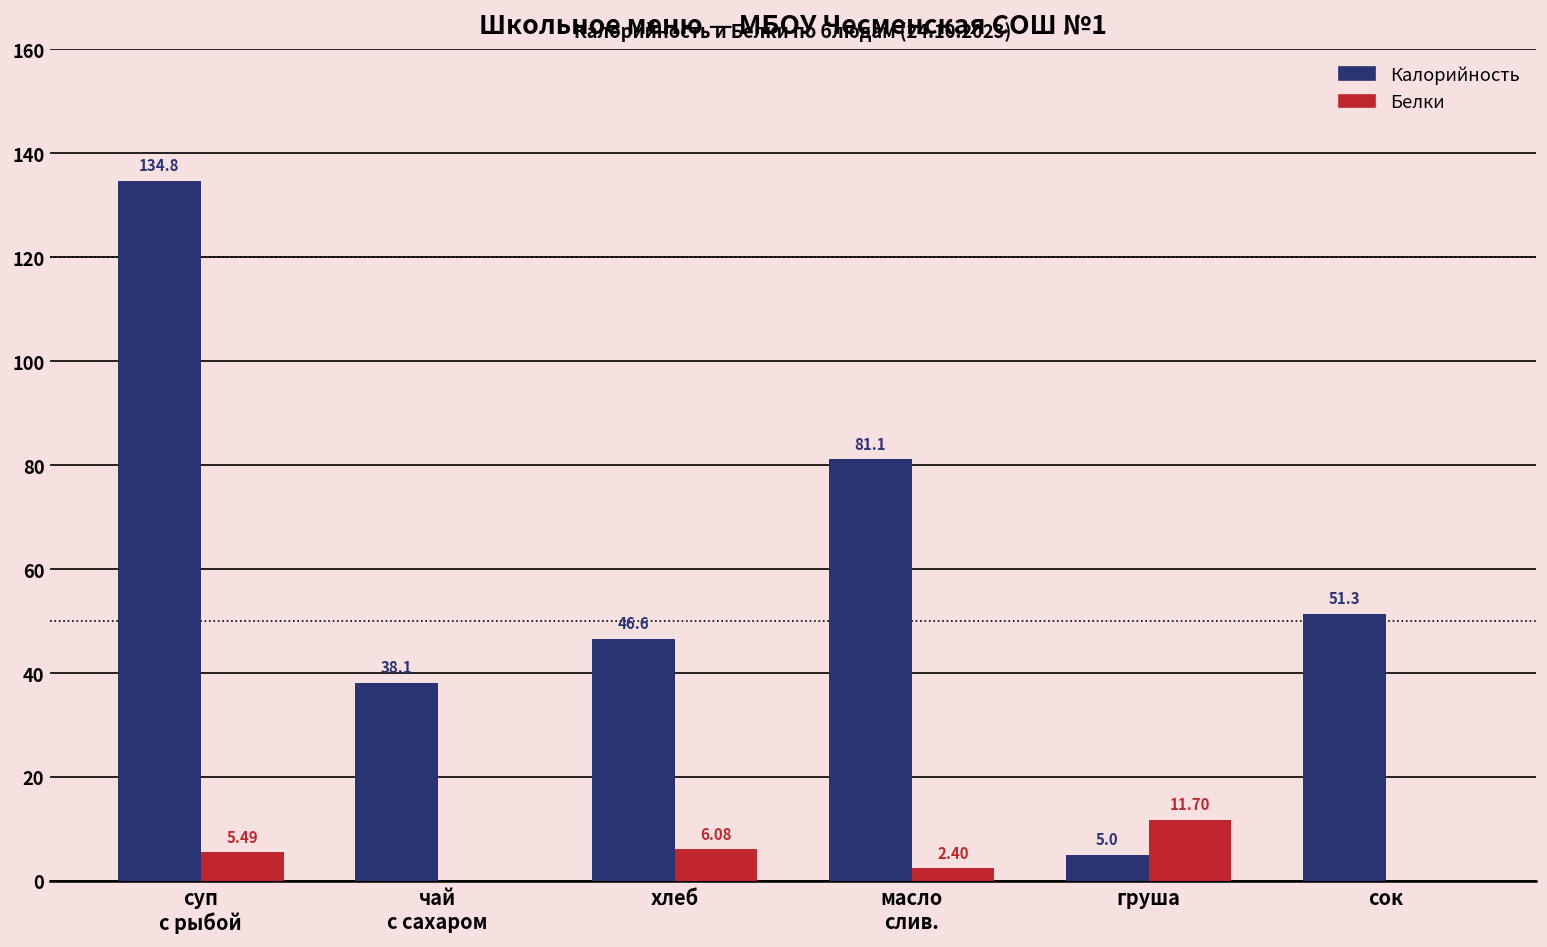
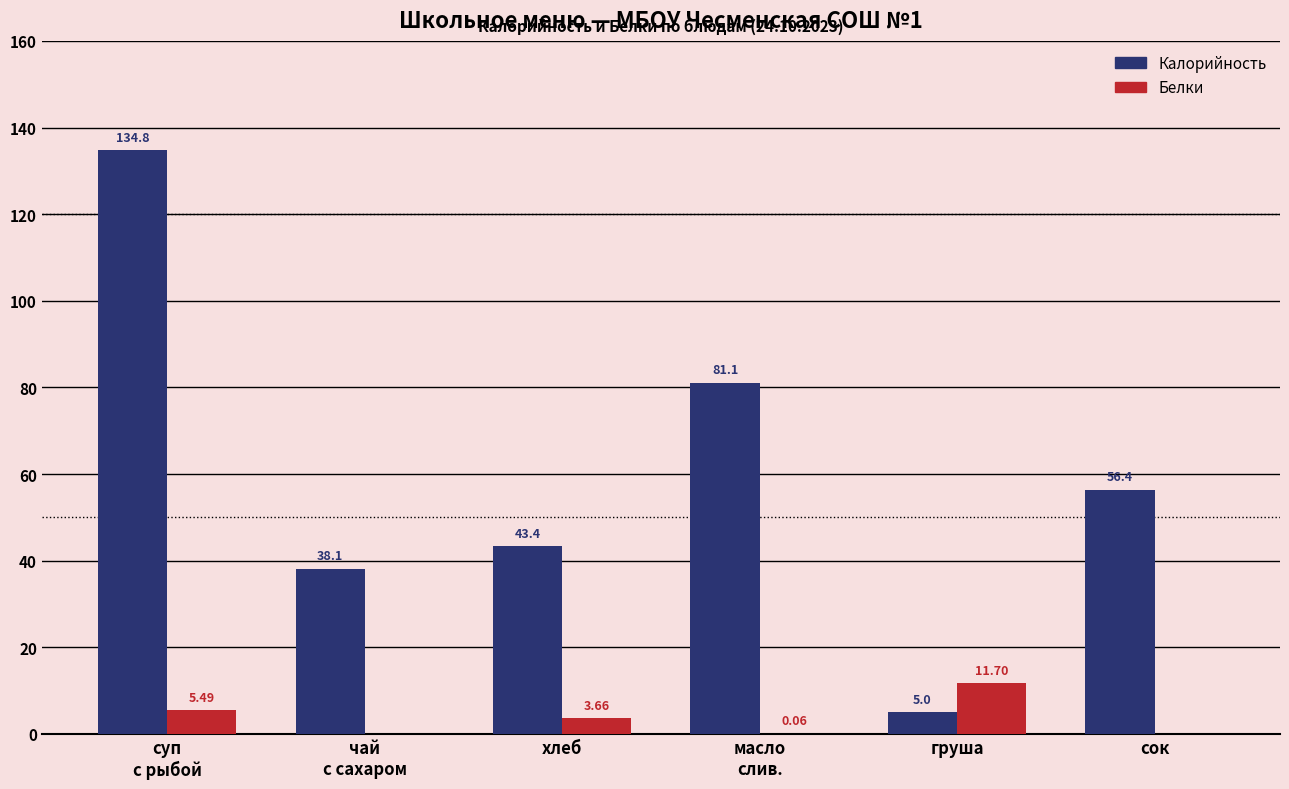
  {
    "Калорийность": {
      "суп с рыбой": 134.8,
      "чай с сахаром": 38.1,
-     "хлеб": 46.6,
+     "хлеб": 43.4,
      "масло слив.": 81.1,
      "груша": 5.0,
-     "сок": 51.3
+     "сок": 56.4
    },
    "Белки": {
      "суп с рыбой": 5.49,
-     "хлеб": 6.08,
-     "масло слив.": 2.40,
+     "хлеб": 3.66,
+     "масло слив.": 0.06,
      "груша": 11.70
    }
  }
